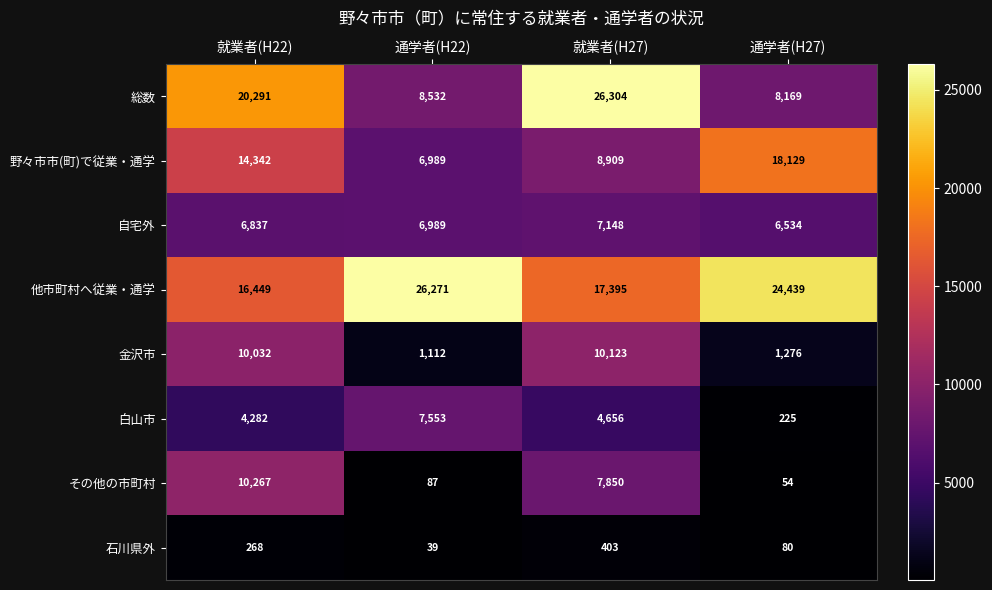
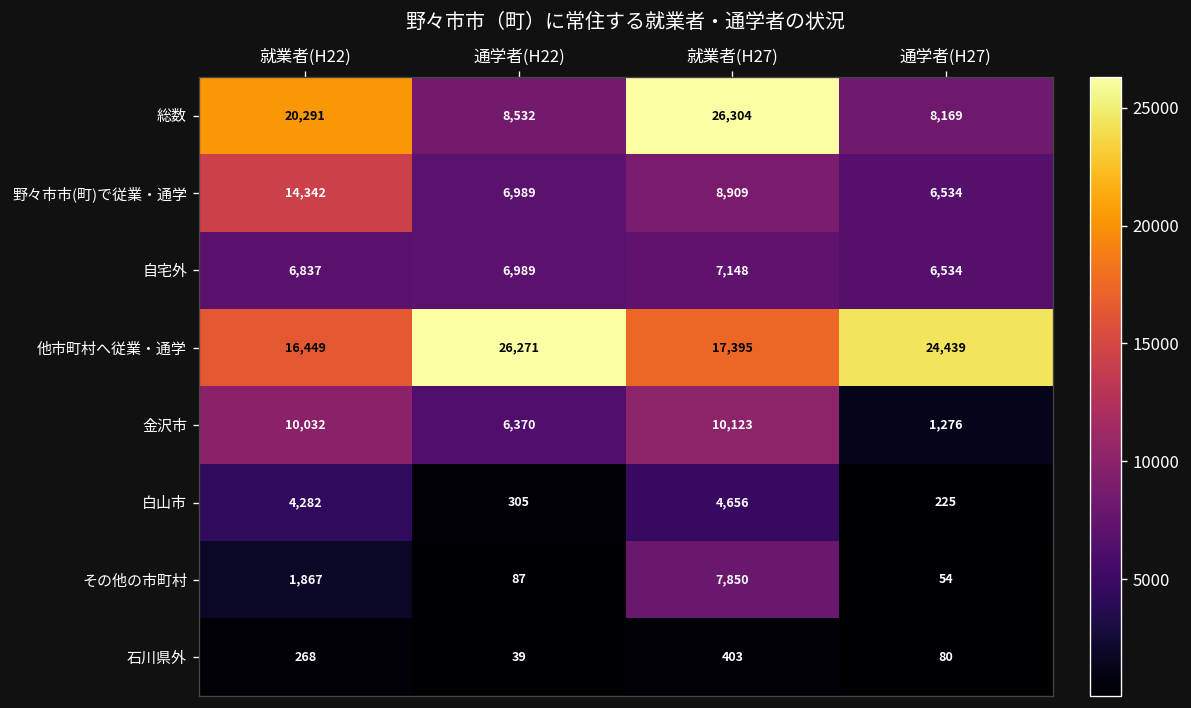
  {
    "総数": {
      "就業者(H22)": "20,291",
      "通学者(H22)": "8,532",
      "就業者(H27)": "26,304",
      "通学者(H27)": "8,169"
    },
    "野々市市(町)で従業・通学": {
      "就業者(H22)": "14,342",
      "通学者(H22)": "6,989",
      "就業者(H27)": "8,909",
-     "通学者(H27)": "18,129"
+     "通学者(H27)": "6,534"
    },
    "自宅外": {
      "就業者(H22)": "6,837",
      "通学者(H22)": "6,989",
      "就業者(H27)": "7,148",
      "通学者(H27)": "6,534"
    },
    "他市町村へ従業・通学": {
      "就業者(H22)": "16,449",
      "通学者(H22)": "26,271",
      "就業者(H27)": "17,395",
      "通学者(H27)": "24,439"
    },
    "金沢市": {
      "就業者(H22)": "10,032",
-     "通学者(H22)": "1,112",
+     "通学者(H22)": "6,370",
      "就業者(H27)": "10,123",
      "通学者(H27)": "1,276"
    },
    "白山市": {
      "就業者(H22)": "4,282",
-     "通学者(H22)": "7,553",
+     "通学者(H22)": "305",
      "就業者(H27)": "4,656",
      "通学者(H27)": "225"
    },
    "その他の市町村": {
-     "就業者(H22)": "10,267",
+     "就業者(H22)": "1,867",
      "通学者(H22)": "87",
      "就業者(H27)": "7,850",
      "通学者(H27)": "54"
    },
    "石川県外": {
      "就業者(H22)": "268",
      "通学者(H22)": "39",
      "就業者(H27)": "403",
      "通学者(H27)": "80"
    }
  }
